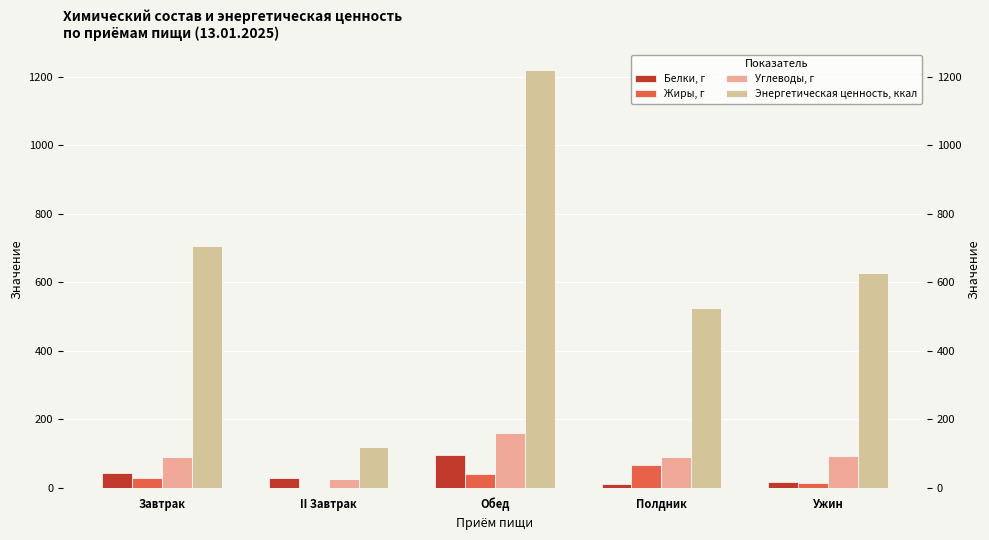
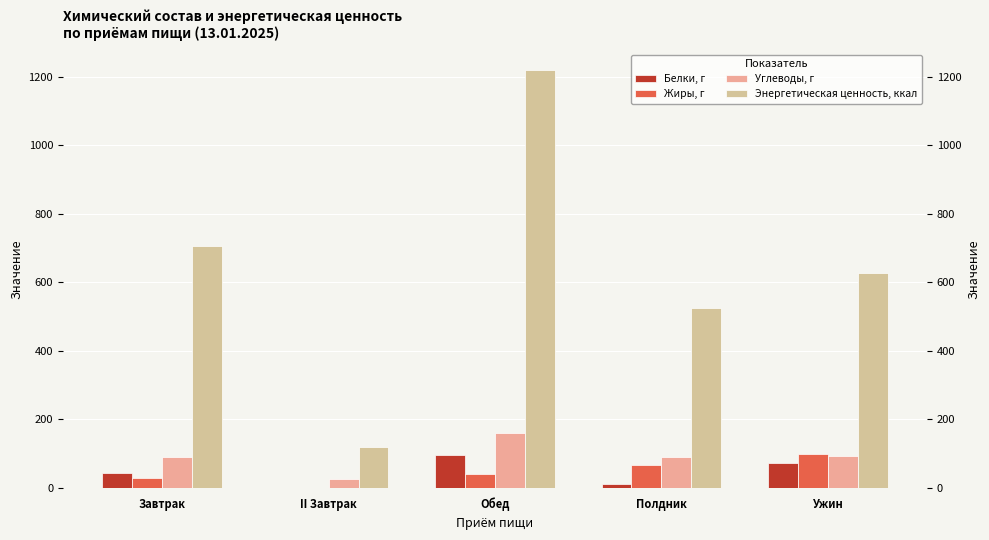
  {
    "Белки, г": {
      "Завтрак": 40,
-     "II Завтрак": 30,
+     "II Завтрак": 0,
      "Обед": 100,
      "Полдник": 10,
-     "Ужин": 20
+     "Ужин": 70
    },
    "Жиры, г": {
      "Завтрак": 30,
      "Обед": 40,
      "Полдник": 70,
-     "Ужин": 20
+     "Ужин": 100
    }
  }
